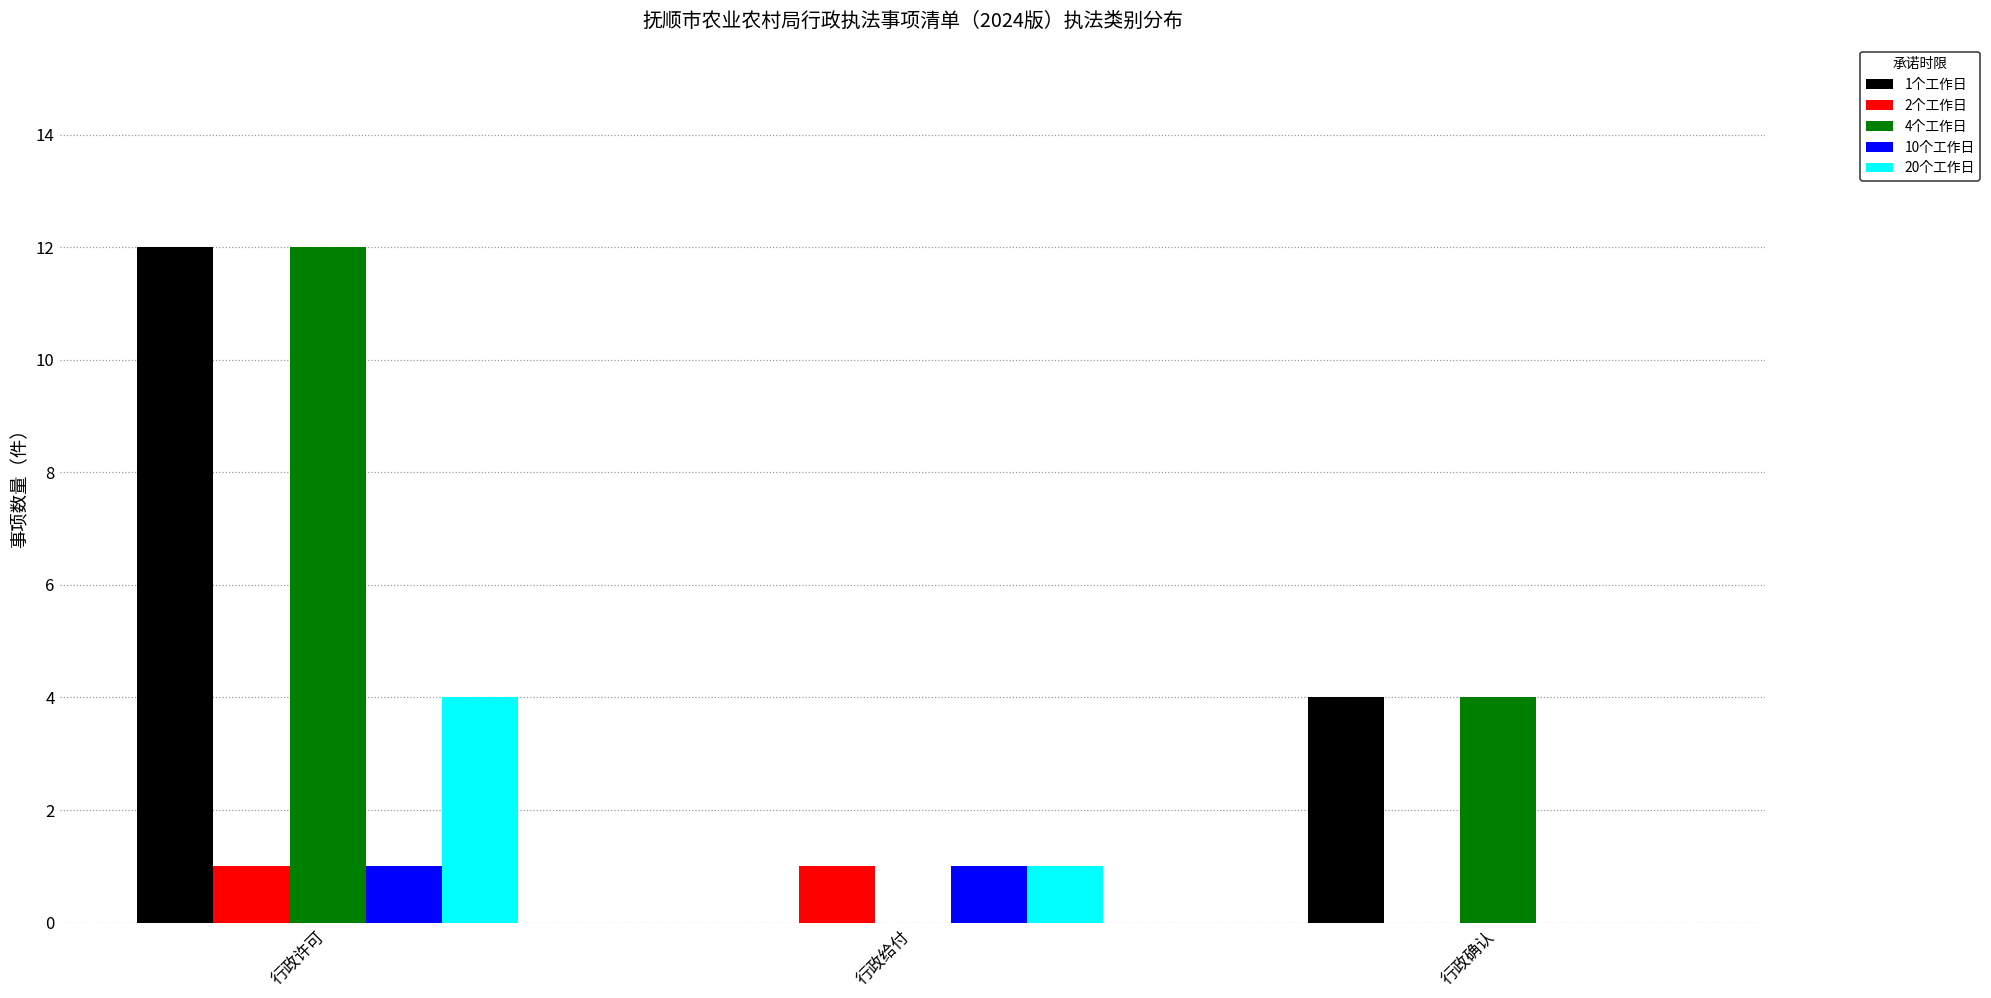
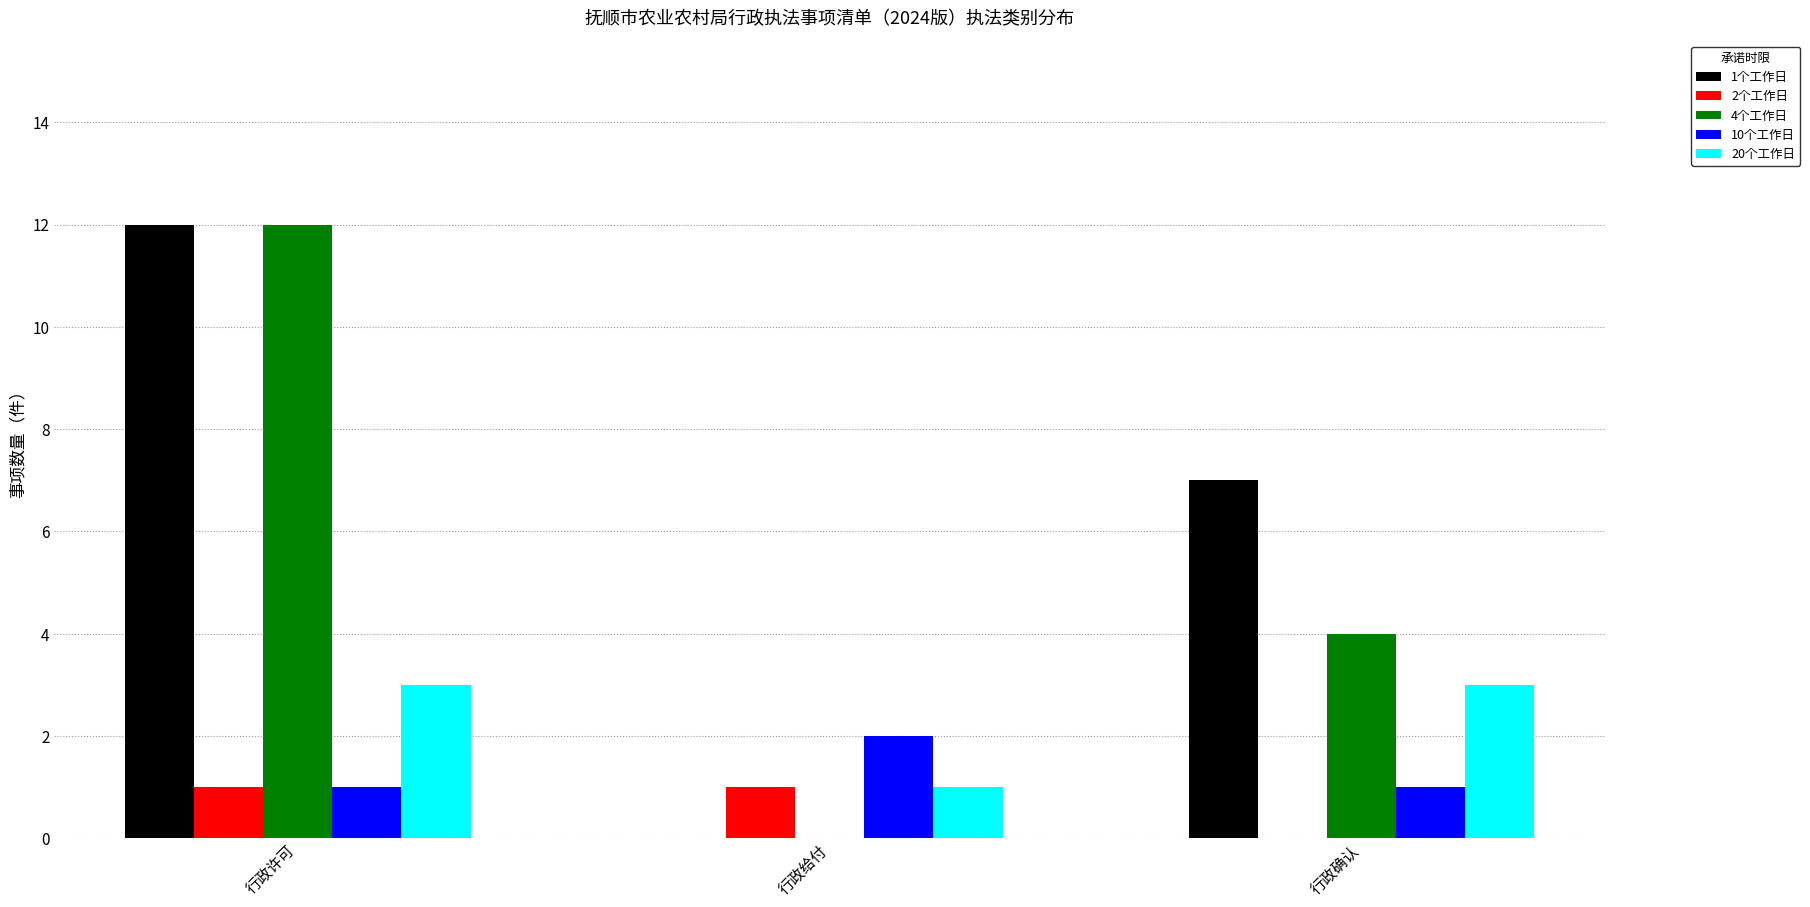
  {
    "1个工作日": {
      "行政许可": 12,
      "行政给付": 0,
-     "行政确认": 4
+     "行政确认": 7
    },
    "2个工作日": {
      "行政许可": 1,
      "行政给付": 1,
      "行政确认": 0
    },
    "4个工作日": {
      "行政许可": 12,
      "行政给付": 0,
      "行政确认": 4
    },
    "10个工作日": {
      "行政许可": 1,
-     "行政给付": 1,
-     "行政确认": 0
+     "行政给付": 2,
+     "行政确认": 1
    },
    "20个工作日": {
-     "行政许可": 4,
+     "行政许可": 3,
      "行政给付": 1,
-     "行政确认": 0
+     "行政确认": 3
    }
  }
